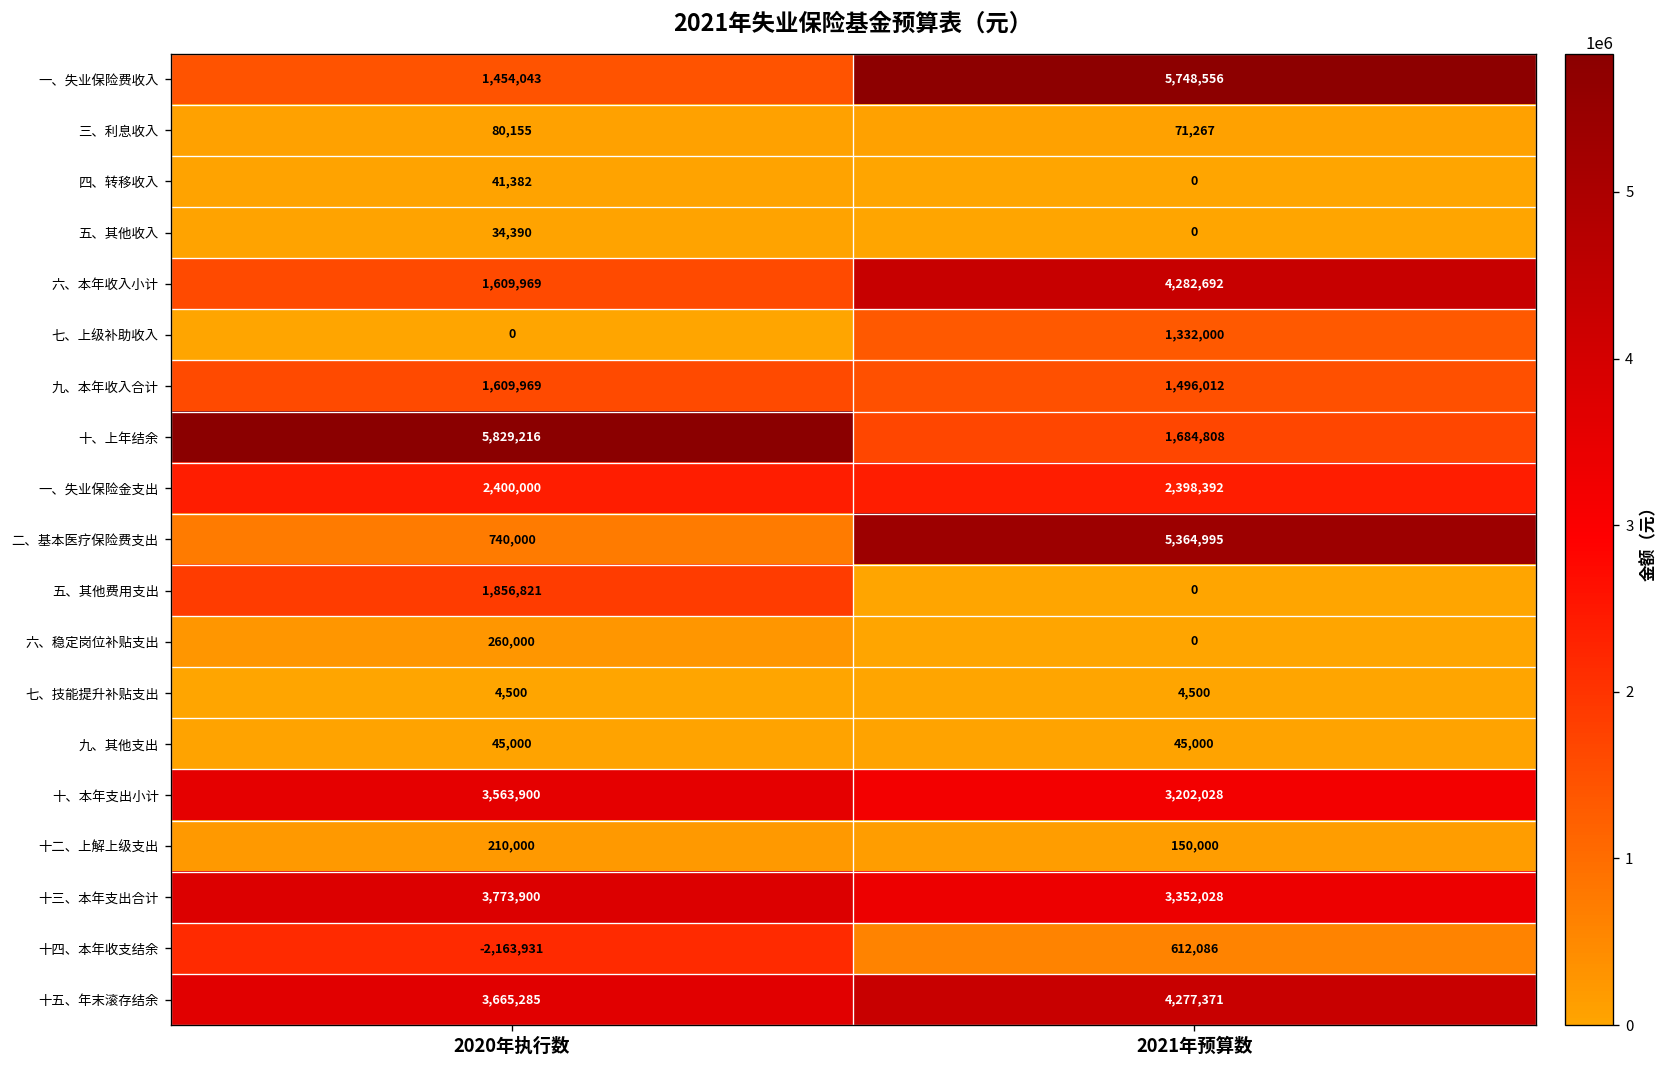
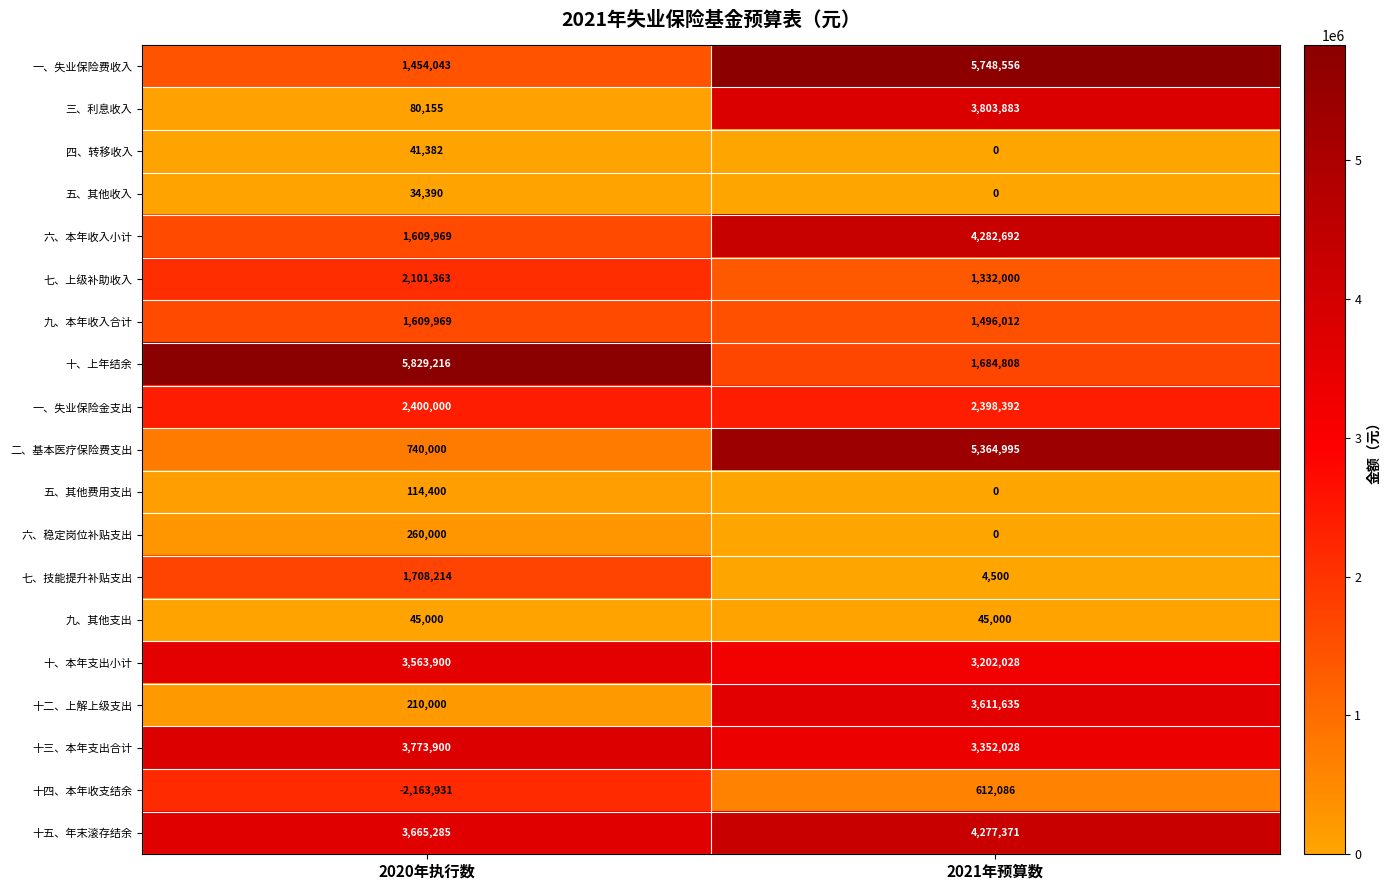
  {
    "一、失业保险费收入": {
      "2020年执行数": "1,454,043",
      "2021年预算数": "5,748,556"
    },
    "三、利息收入": {
      "2020年执行数": "80,155",
-     "2021年预算数": "71,267"
+     "2021年预算数": "3,803,883"
    },
    "四、转移收入": {
      "2020年执行数": "41,382",
      "2021年预算数": "0"
    },
    "五、其他收入": {
      "2020年执行数": "34,390",
      "2021年预算数": "0"
    },
    "六、本年收入小计": {
      "2020年执行数": "1,609,969",
      "2021年预算数": "4,282,692"
    },
    "七、上级补助收入": {
-     "2020年执行数": "0",
+     "2020年执行数": "2,101,363",
      "2021年预算数": "1,332,000"
    },
    "九、本年收入合计": {
      "2020年执行数": "1,609,969",
      "2021年预算数": "1,496,012"
    },
    "十、上年结余": {
      "2020年执行数": "5,829,216",
      "2021年预算数": "1,684,808"
    },
    "一、失业保险金支出": {
      "2020年执行数": "2,400,000",
      "2021年预算数": "2,398,392"
    },
    "二、基本医疗保险费支出": {
      "2020年执行数": "740,000",
      "2021年预算数": "5,364,995"
    },
    "五、其他费用支出": {
-     "2020年执行数": "1,856,821",
+     "2020年执行数": "114,400",
      "2021年预算数": "0"
    },
    "六、稳定岗位补贴支出": {
      "2020年执行数": "260,000",
      "2021年预算数": "0"
    },
    "七、技能提升补贴支出": {
-     "2020年执行数": "4,500",
+     "2020年执行数": "1,708,214",
      "2021年预算数": "4,500"
    },
    "九、其他支出": {
      "2020年执行数": "45,000",
      "2021年预算数": "45,000"
    },
    "十、本年支出小计": {
      "2020年执行数": "3,563,900",
      "2021年预算数": "3,202,028"
    },
    "十二、上解上级支出": {
      "2020年执行数": "210,000",
-     "2021年预算数": "150,000"
+     "2021年预算数": "3,611,635"
    },
    "十三、本年支出合计": {
      "2020年执行数": "3,773,900",
      "2021年预算数": "3,352,028"
    },
    "十四、本年收支结余": {
      "2020年执行数": "-2,163,931",
      "2021年预算数": "612,086"
    },
    "十五、年末滚存结余": {
      "2020年执行数": "3,665,285",
      "2021年预算数": "4,277,371"
    }
  }
